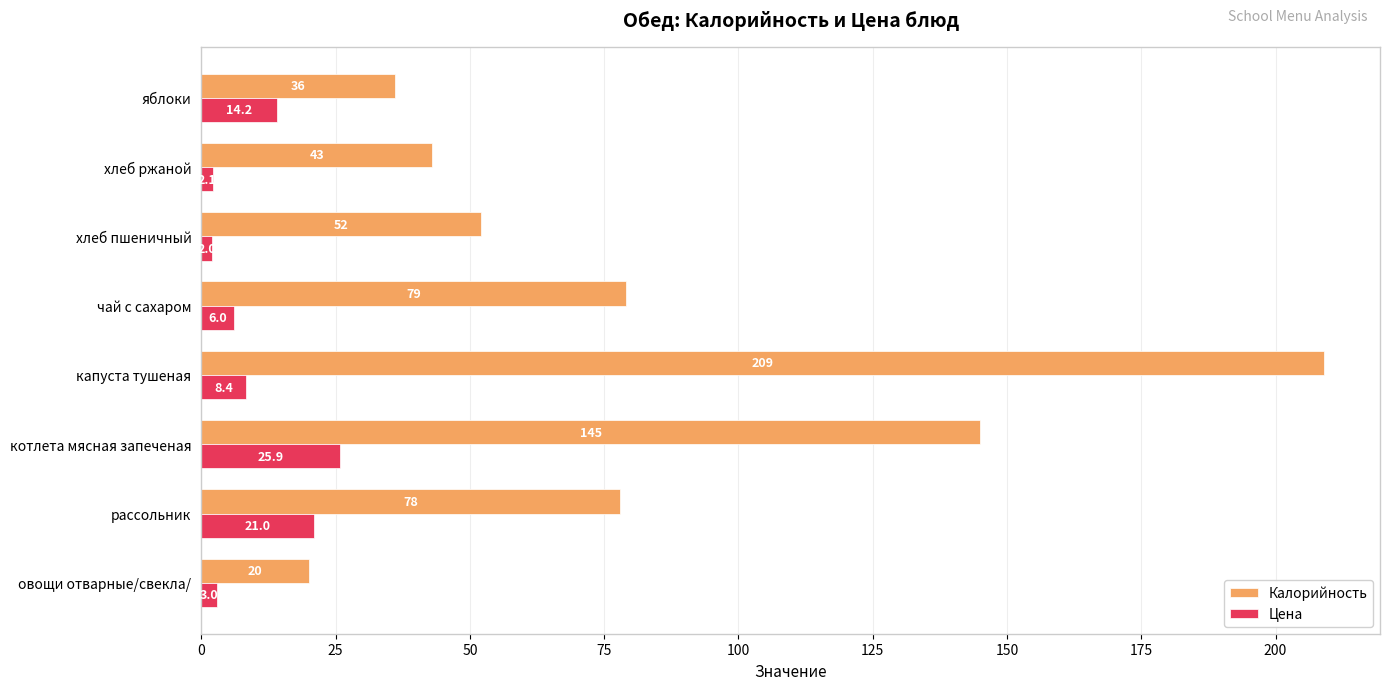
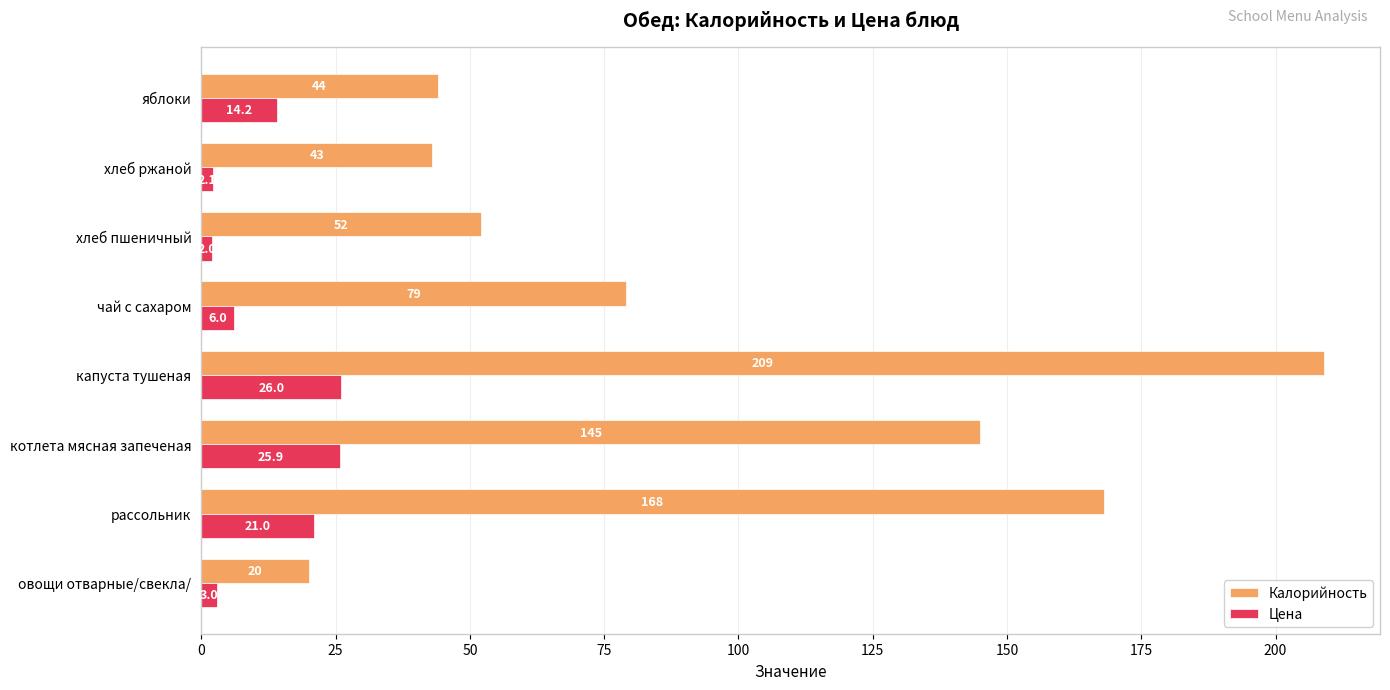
  {
    "Калорийность": {
-     "яблоки": 36,
+     "яблоки": 44,
      "хлеб ржаной": 43,
      "хлеб пшеничный": 52,
      "чай с сахаром": 79,
      "капуста тушеная": 209,
      "котлета мясная запеченая": 145,
-     "рассольник": 78,
+     "рассольник": 168,
      "овощи отварные/свекла/": 20
    },
    "Цена": {
      "яблоки": 14.2,
      "хлеб ржаной": 2.1,
      "чай с сахаром": 6.0,
-     "капуста тушеная": 8.4,
+     "капуста тушеная": 26.0,
      "котлета мясная запеченая": 25.9,
      "рассольник": 21.0,
      "овощи отварные/свекла/": 3.0
    }
  }
